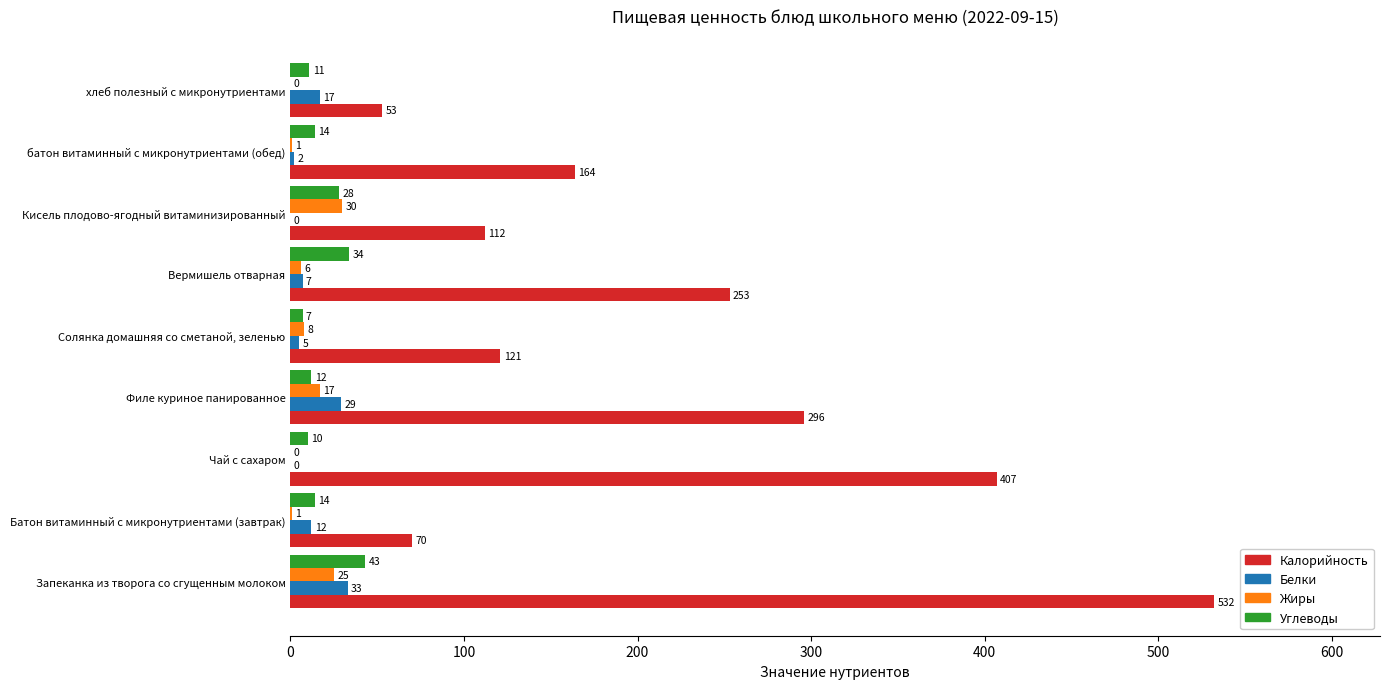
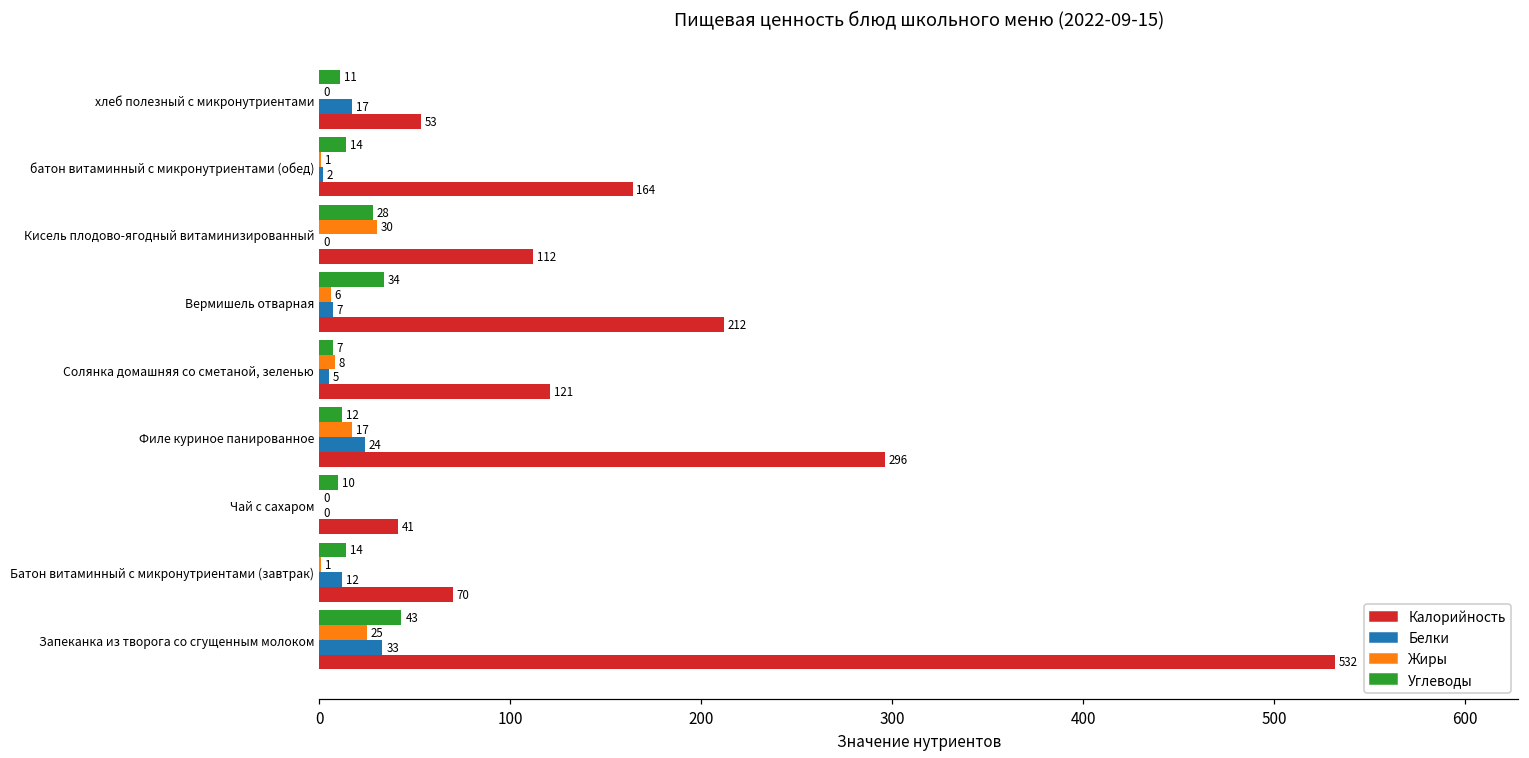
  {
    "Калорийность": {
      "хлеб полезный с микронутриентами": 53,
      "батон витаминный с микронутриентами (обед)": 164,
      "Кисель плодово-ягодный витаминизированный": 112,
-     "Вермишель отварная": 253,
+     "Вермишель отварная": 212,
      "Солянка домашняя со сметаной, зеленью": 121,
      "Филе куриное панированное": 296,
-     "Чай с сахаром": 407,
+     "Чай с сахаром": 41,
      "Батон витаминный с микронутриентами (завтрак)": 70,
      "Запеканка из творога со сгущенным молоком": 532
    },
    "Белки": {
      "хлеб полезный с микронутриентами": 17,
      "батон витаминный с микронутриентами (обед)": 2,
      "Кисель плодово-ягодный витаминизированный": 0,
      "Вермишель отварная": 7,
      "Солянка домашняя со сметаной, зеленью": 5,
-     "Филе куриное панированное": 29,
+     "Филе куриное панированное": 24,
      "Чай с сахаром": 0,
      "Батон витаминный с микронутриентами (завтрак)": 12,
      "Запеканка из творога со сгущенным молоком": 33
    },
    "Жиры": {
      "хлеб полезный с микронутриентами": 0,
      "батон витаминный с микронутриентами (обед)": 1,
      "Кисель плодово-ягодный витаминизированный": 30,
      "Вермишель отварная": 6,
      "Солянка домашняя со сметаной, зеленью": 8,
      "Филе куриное панированное": 17,
      "Чай с сахаром": 0,
      "Батон витаминный с микронутриентами (завтрак)": 1,
      "Запеканка из творога со сгущенным молоком": 25
    },
    "Углеводы": {
      "хлеб полезный с микронутриентами": 11,
      "батон витаминный с микронутриентами (обед)": 14,
      "Кисель плодово-ягодный витаминизированный": 28,
      "Вермишель отварная": 34,
      "Солянка домашняя со сметаной, зеленью": 7,
      "Филе куриное панированное": 12,
      "Чай с сахаром": 10,
      "Батон витаминный с микронутриентами (завтрак)": 14,
      "Запеканка из творога со сгущенным молоком": 43
    }
  }
